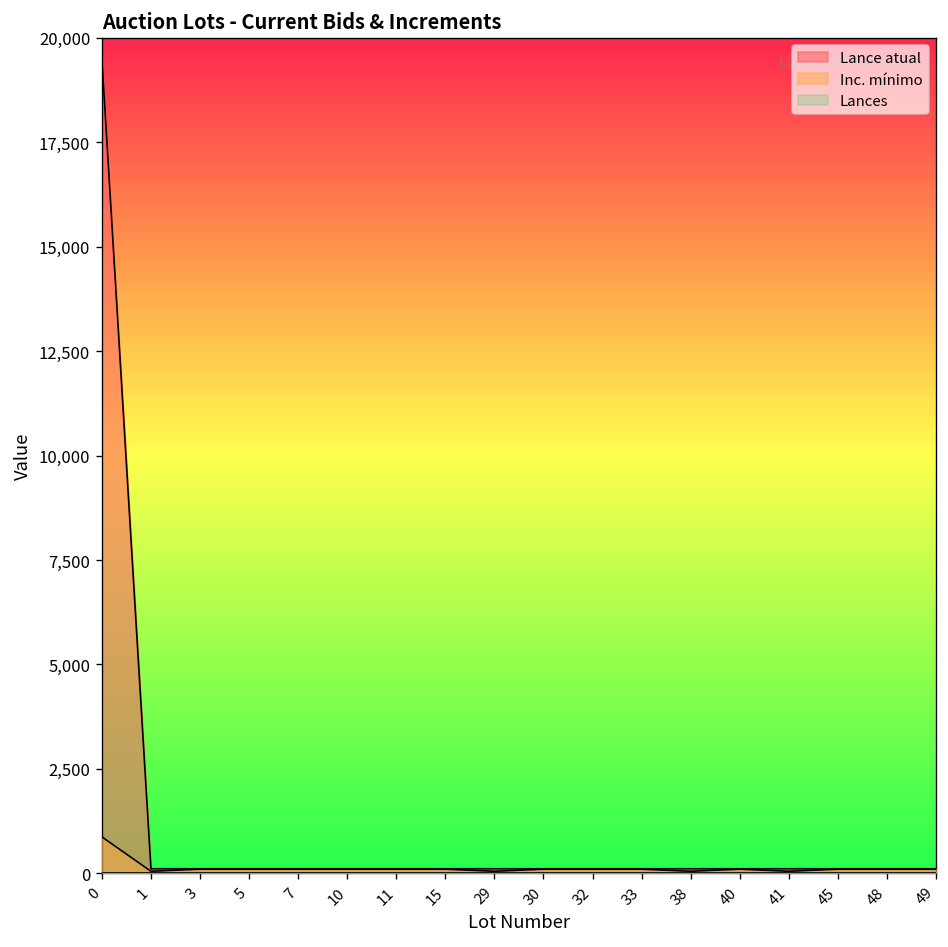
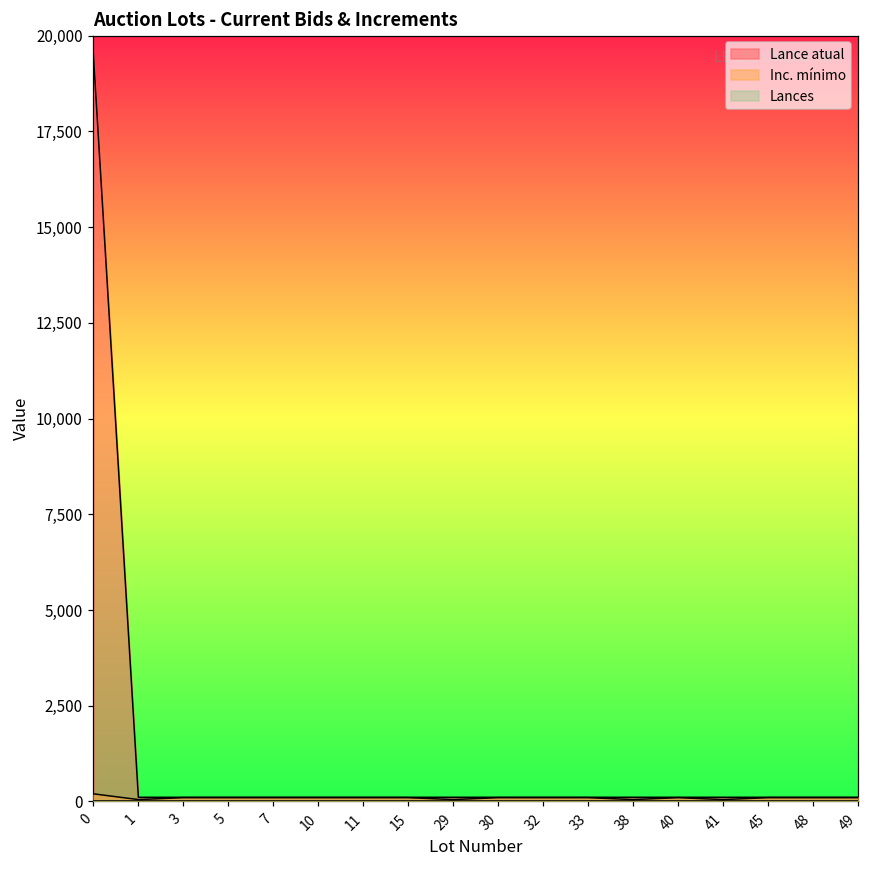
  {
    "Lance atual": {
      "0": "19,500"
    },
    "Inc. mínimo": {
-     "0": "900"
+     "0": "200"
    },
    "Lances": {
      "0": "0",
      "3": "0",
      "5": "0",
      "7": "0",
      "10": "0",
      "11": "0",
      "15": "0",
      "30": "0",
      "32": "0",
      "33": "0",
      "40": "0",
      "45": "0",
      "48": "0",
      "49": "0"
    }
  }
